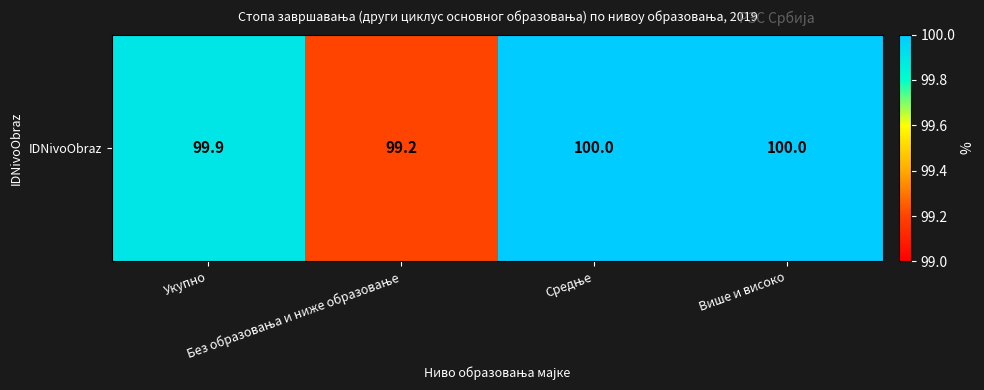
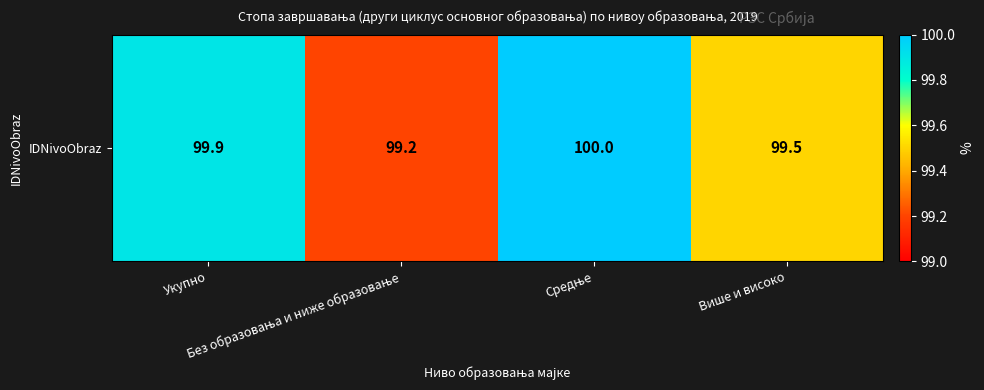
  {
    "IDNivoObraz": {
      "Укупно": 99.9,
      "Без образовања и ниже образовање": 99.2,
      "Средње": 100.0,
-     "Више и високо": 100.0
+     "Више и високо": 99.5
    }
  }
